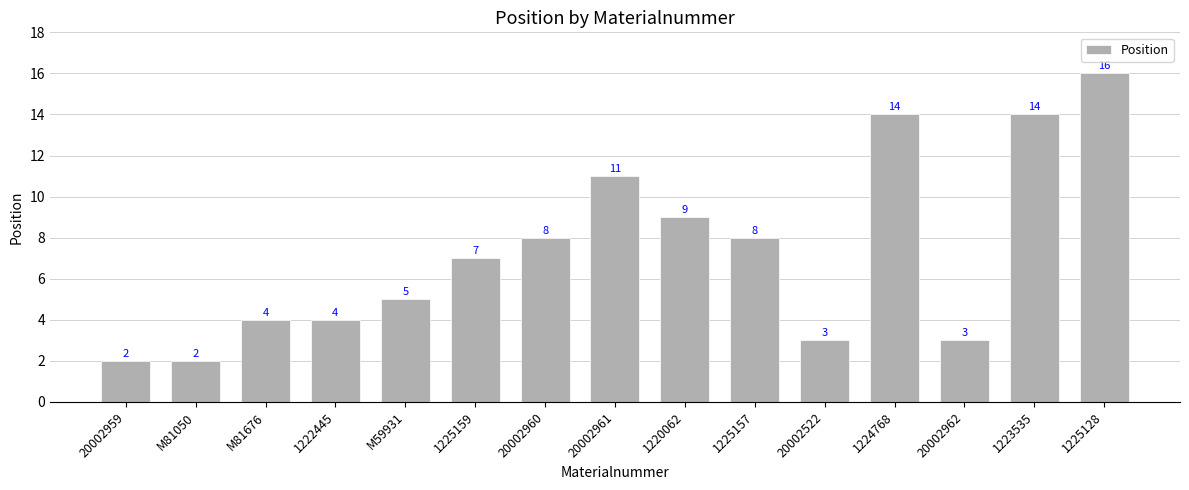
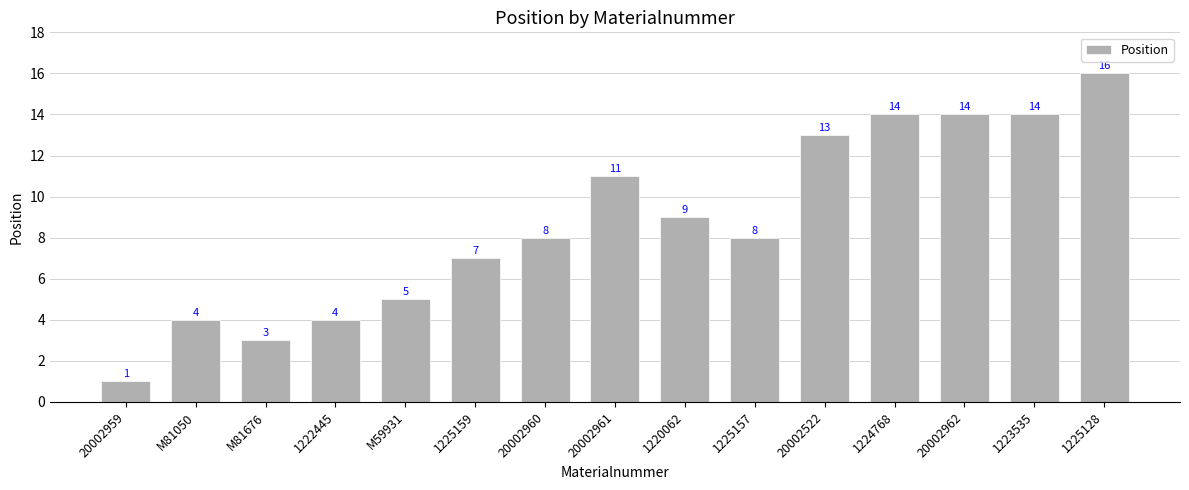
  {
-   "20002959": 2,
-   "M81050": 2,
-   "M81676": 4,
+   "20002959": 1,
+   "M81050": 4,
+   "M81676": 3,
    "1222445": 4,
    "M59931": 5,
    "1225159": 7,
    "20002960": 8,
    "20002961": 11,
    "1220062": 9,
    "1225157": 8,
-   "20002522": 3,
+   "20002522": 13,
    "1224768": 14,
-   "20002962": 3,
+   "20002962": 14,
    "1223535": 14
  }
